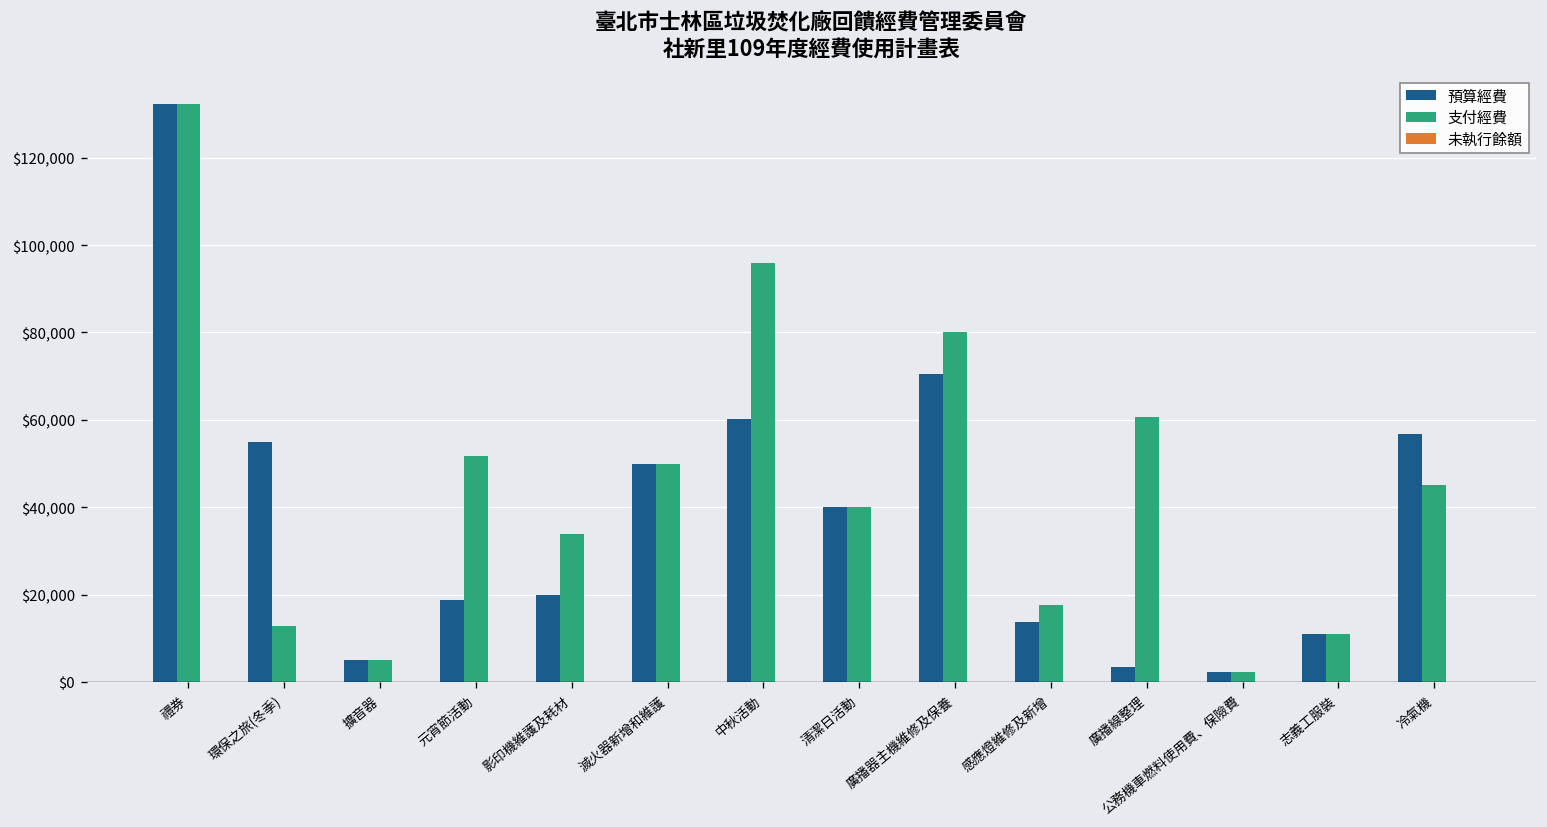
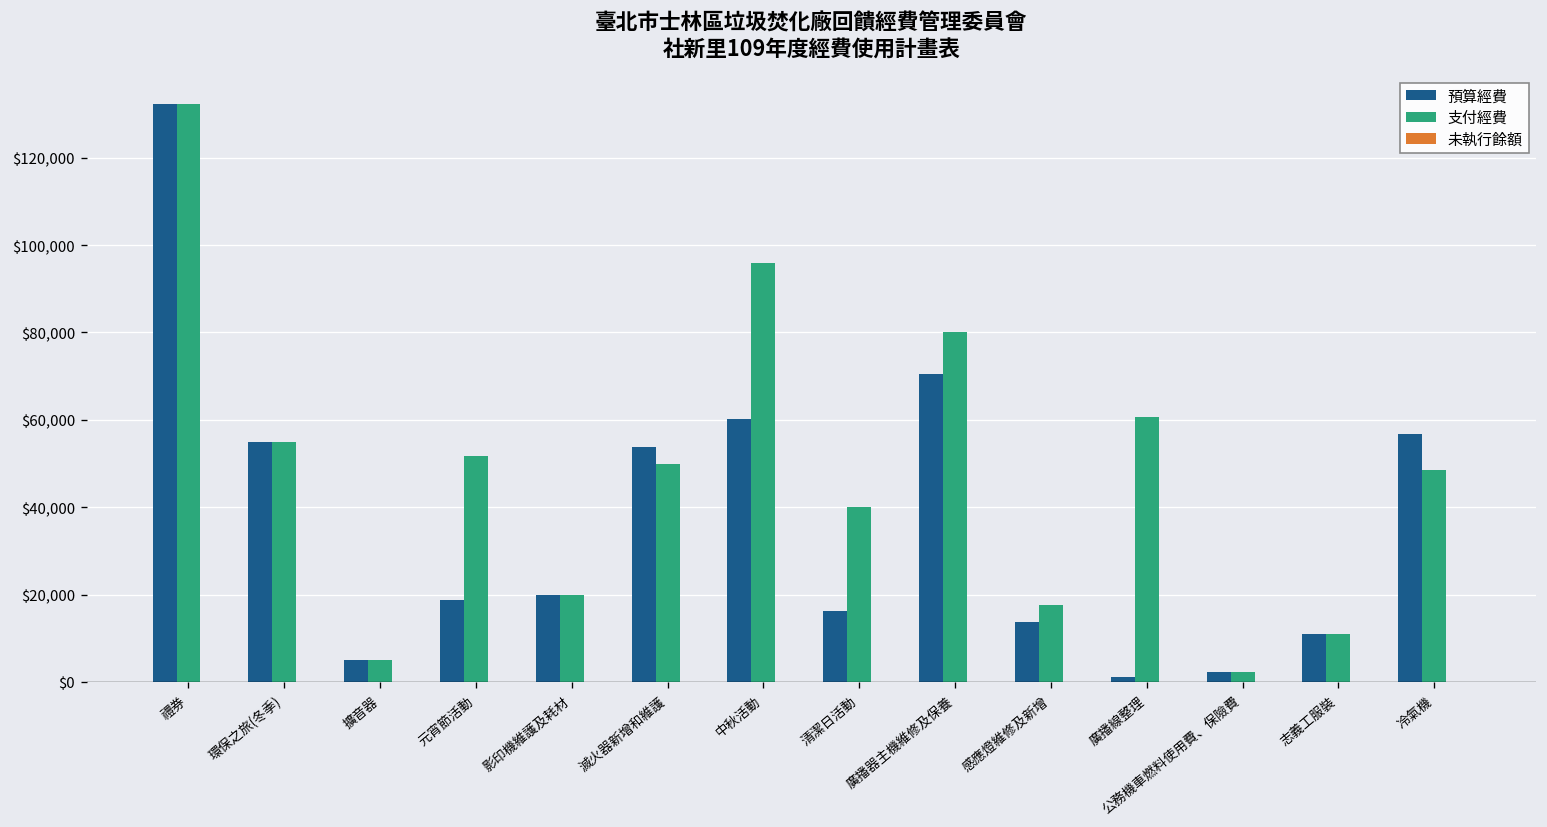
  {
    "預算經費": {
      "禮券": "$132,000",
      "環保之旅(冬季)": "$55,000",
      "擴音器": "$5,000",
      "元宵節活動": "$19,000",
      "影印機維護及耗材": "$20,000",
-     "滅火器新增和維護": "$50,000",
+     "滅火器新增和維護": "$54,000",
      "中秋活動": "$60,000",
-     "清潔日活動": "$40,000",
+     "清潔日活動": "$16,000",
      "廣播器主機維修及保養": "$71,000",
      "感應燈維修及新增": "$14,000",
-     "廣播線整理": "$4,000",
+     "廣播線整理": "$1,000",
      "公務機車燃料使用費、保險費": "$2,000",
      "志義工服裝": "$11,000",
      "冷氣機": "$57,000"
    },
    "支付經費": {
      "禮券": "$132,000",
-     "環保之旅(冬季)": "$13,000",
+     "環保之旅(冬季)": "$55,000",
      "擴音器": "$5,000",
      "元宵節活動": "$52,000",
-     "影印機維護及耗材": "$34,000",
+     "影印機維護及耗材": "$20,000",
      "滅火器新增和維護": "$50,000",
      "中秋活動": "$96,000",
      "清潔日活動": "$40,000",
      "廣播器主機維修及保養": "$80,000",
      "感應燈維修及新增": "$18,000",
      "廣播線整理": "$61,000",
      "公務機車燃料使用費、保險費": "$2,000",
      "志義工服裝": "$11,000",
-     "冷氣機": "$45,000"
+     "冷氣機": "$48,000"
    },
    "未執行餘額": {
      "禮券": "$0",
      "環保之旅(冬季)": "$0",
      "擴音器": "$0",
      "元宵節活動": "$0",
      "影印機維護及耗材": "$0",
      "滅火器新增和維護": "$0",
      "中秋活動": "$0",
      "清潔日活動": "$0",
      "廣播器主機維修及保養": "$0",
      "感應燈維修及新增": "$0",
      "廣播線整理": "$0",
      "公務機車燃料使用費、保險費": "$0",
      "志義工服裝": "$0",
      "冷氣機": "$0"
    }
  }
